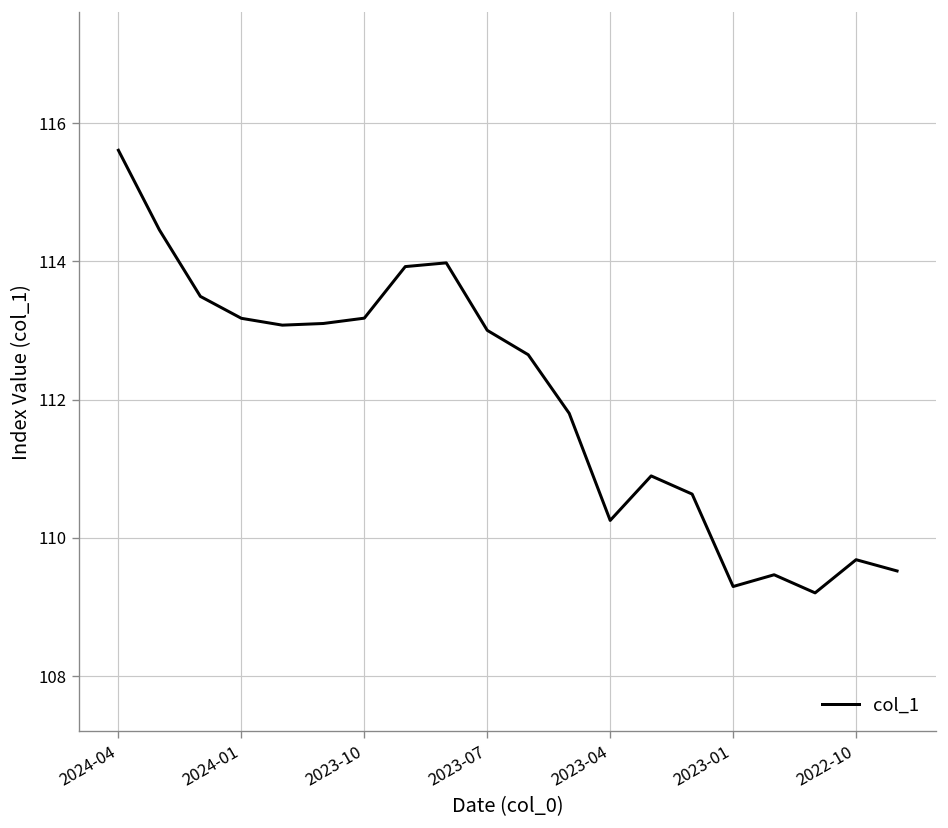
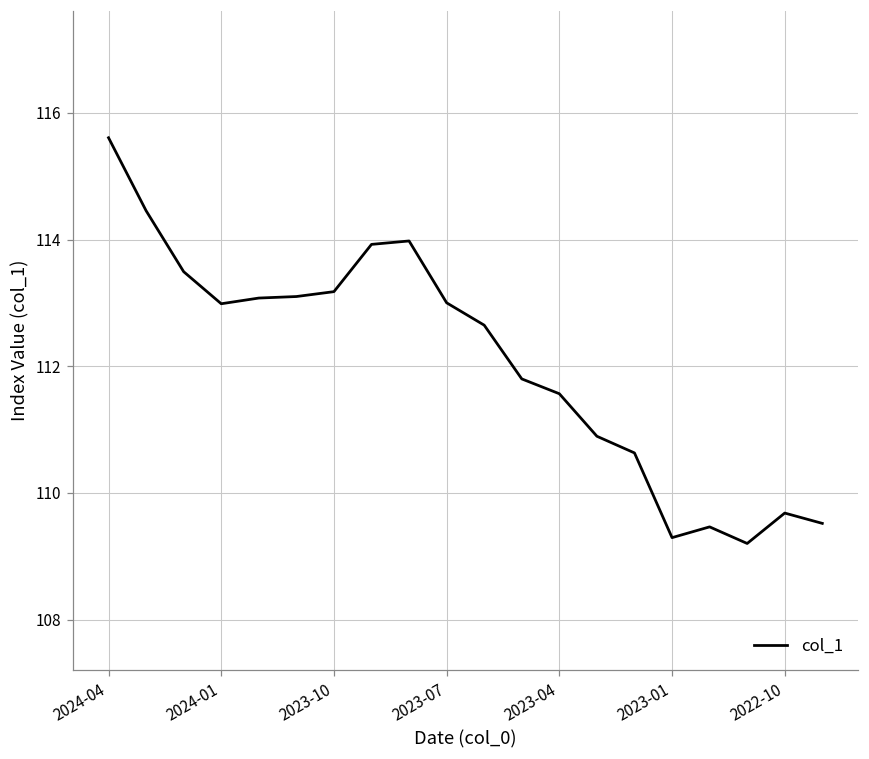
  {
    "2024-04": 115.6,
-   "2024-01": 113.2,
+   "2024-01": 113.0,
    "2023-10": 113.2,
    "2023-07": 113.0,
-   "2023-04": 110.3,
+   "2023-04": 111.6,
    "2023-01": 109.3,
    "2022-10": 109.7
  }
